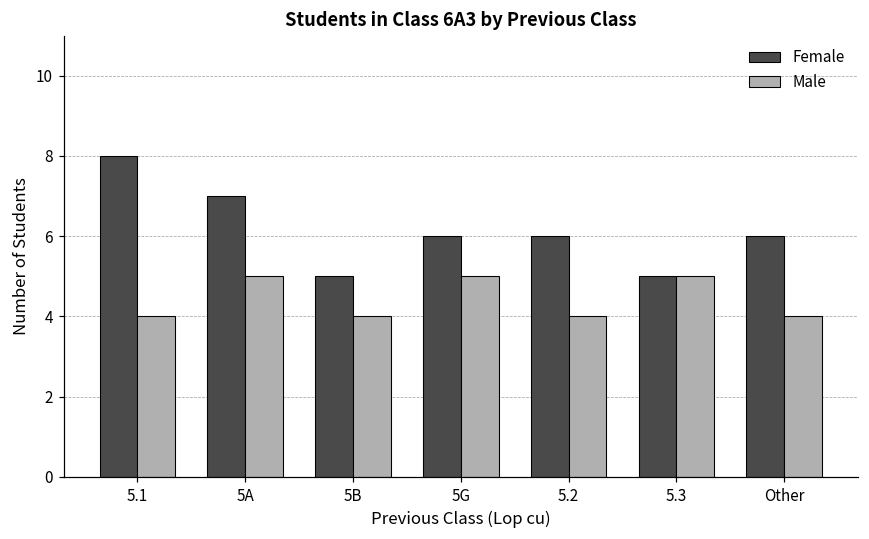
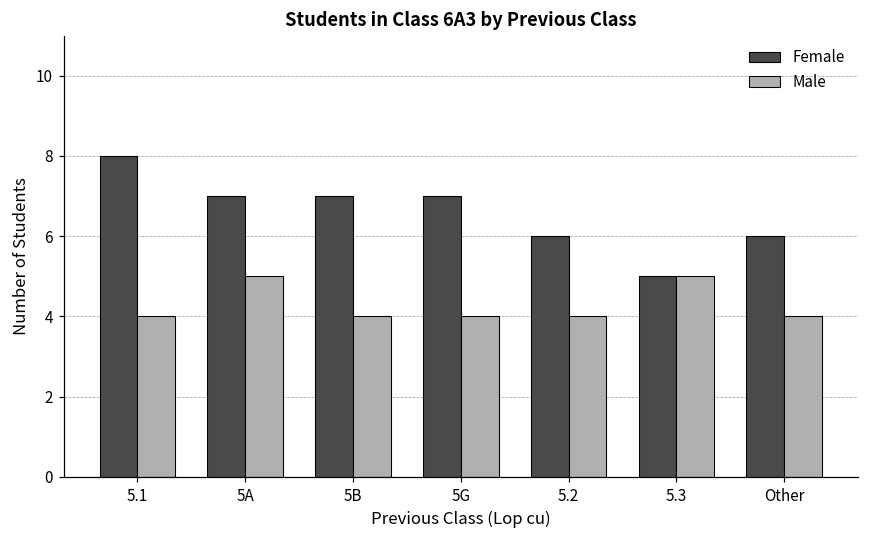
  {
    "Female": {
      "5.1": 8,
      "5A": 7,
-     "5B": 5,
-     "5G": 6,
+     "5B": 7,
+     "5G": 7,
      "5.2": 6,
      "5.3": 5,
      "Other": 6
    },
    "Male": {
      "5.1": 4,
      "5A": 5,
      "5B": 4,
-     "5G": 5,
+     "5G": 4,
      "5.2": 4,
      "5.3": 5,
      "Other": 4
    }
  }
